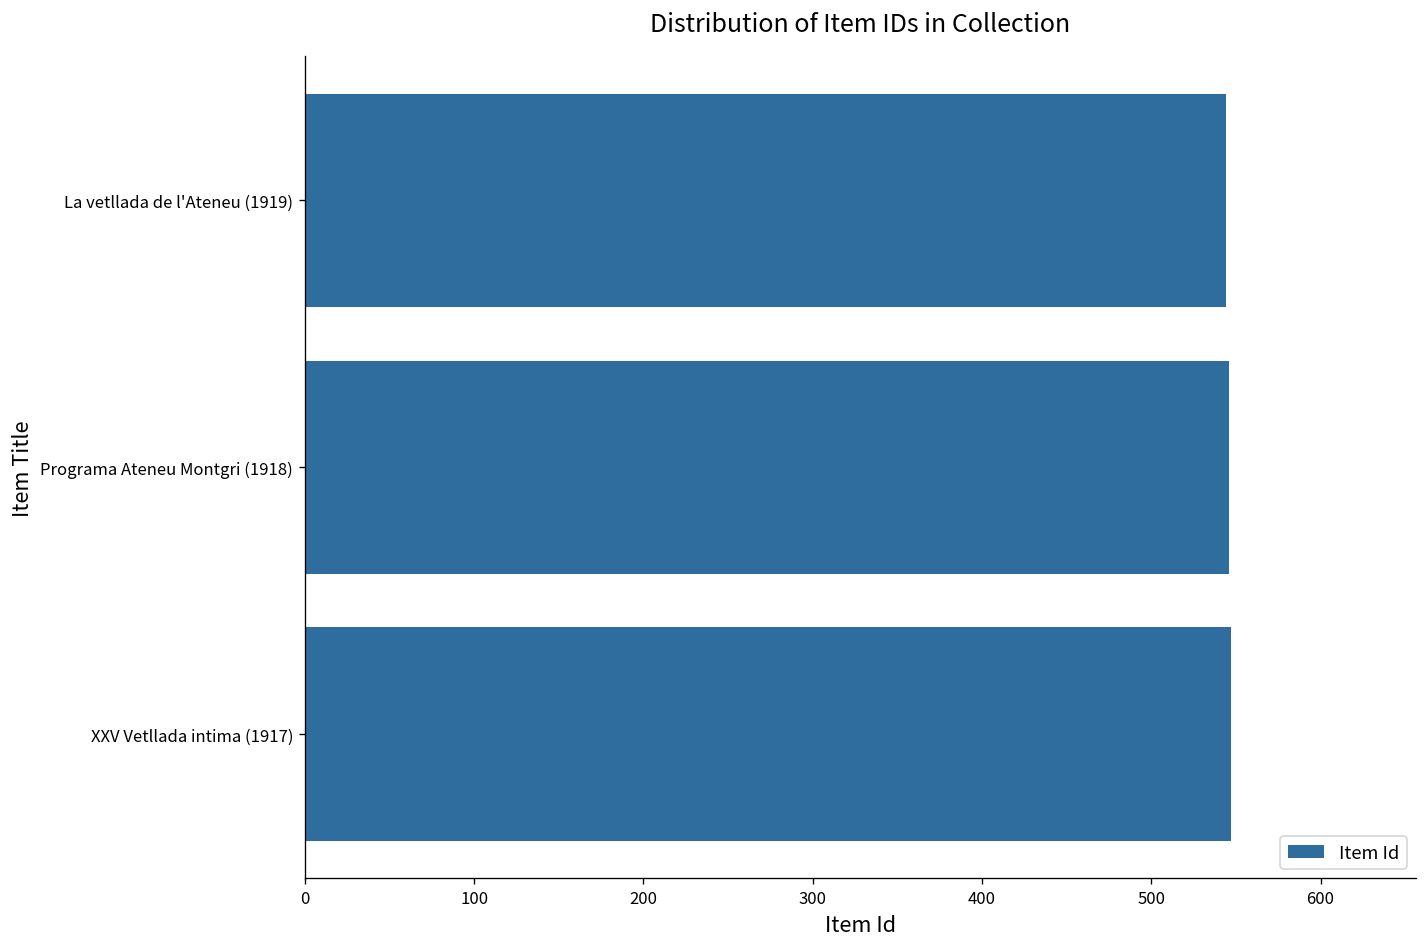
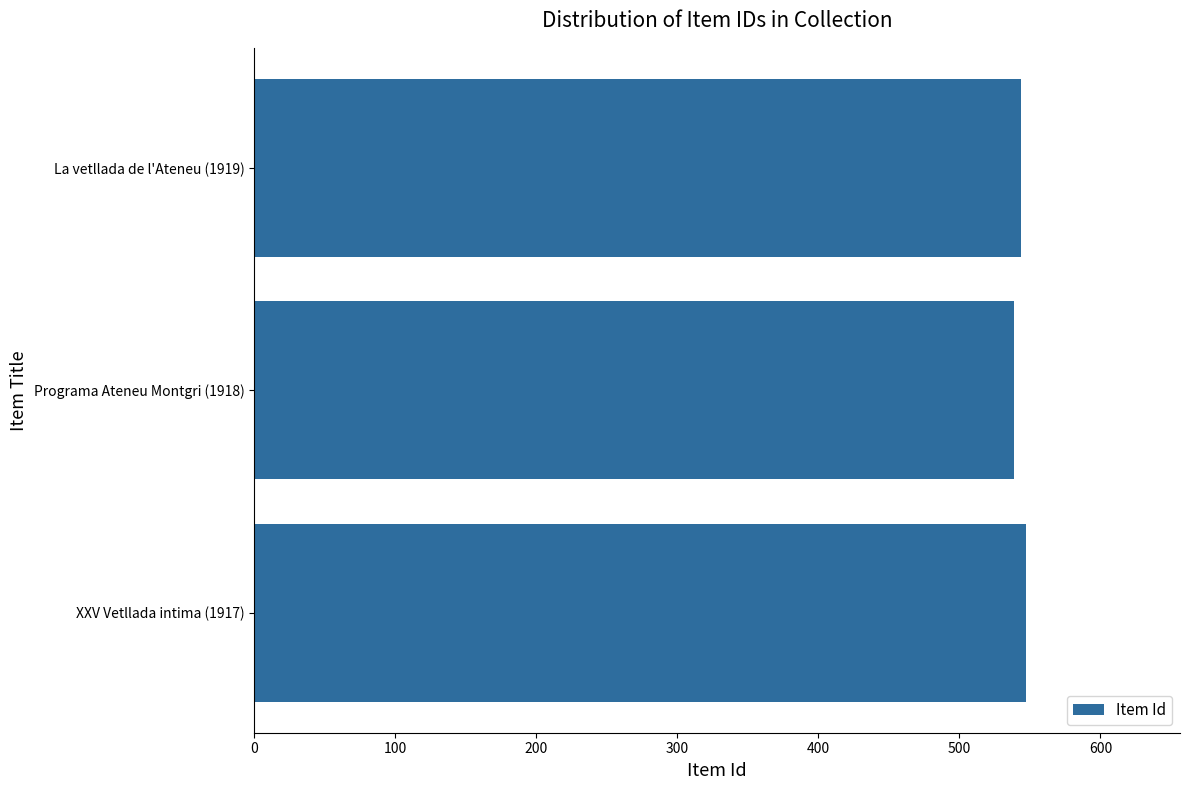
  {
    "La vetllada de l'Ateneu (1919)": 544,
-   "Programa Ateneu Montgri (1918)": 546,
+   "Programa Ateneu Montgri (1918)": 539,
    "XXV Vetllada intima (1917)": 547
  }
